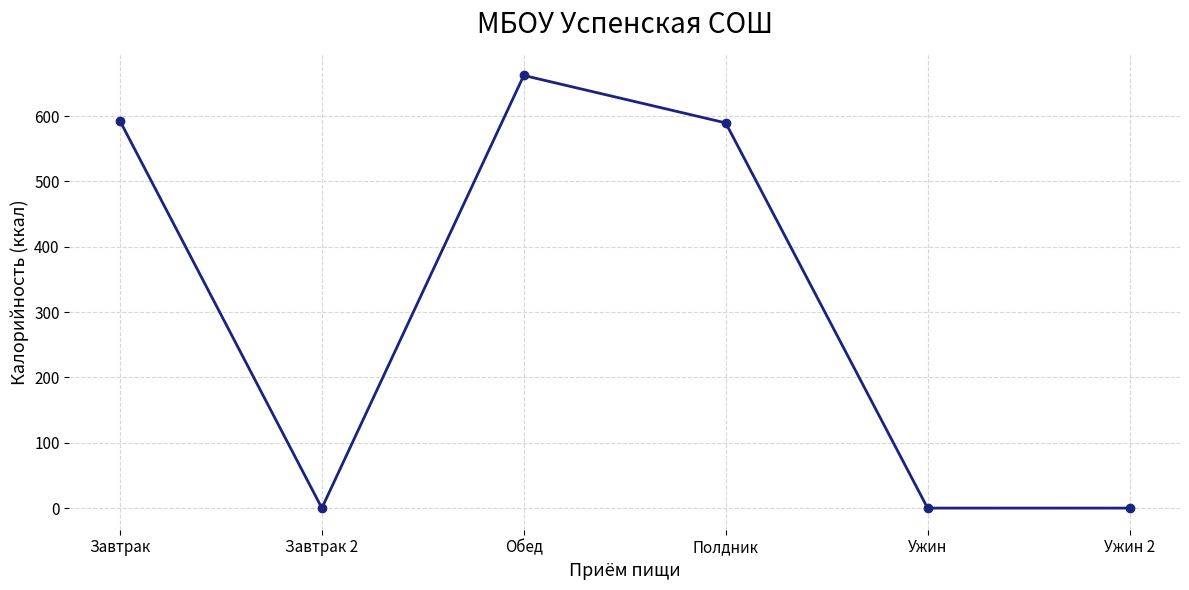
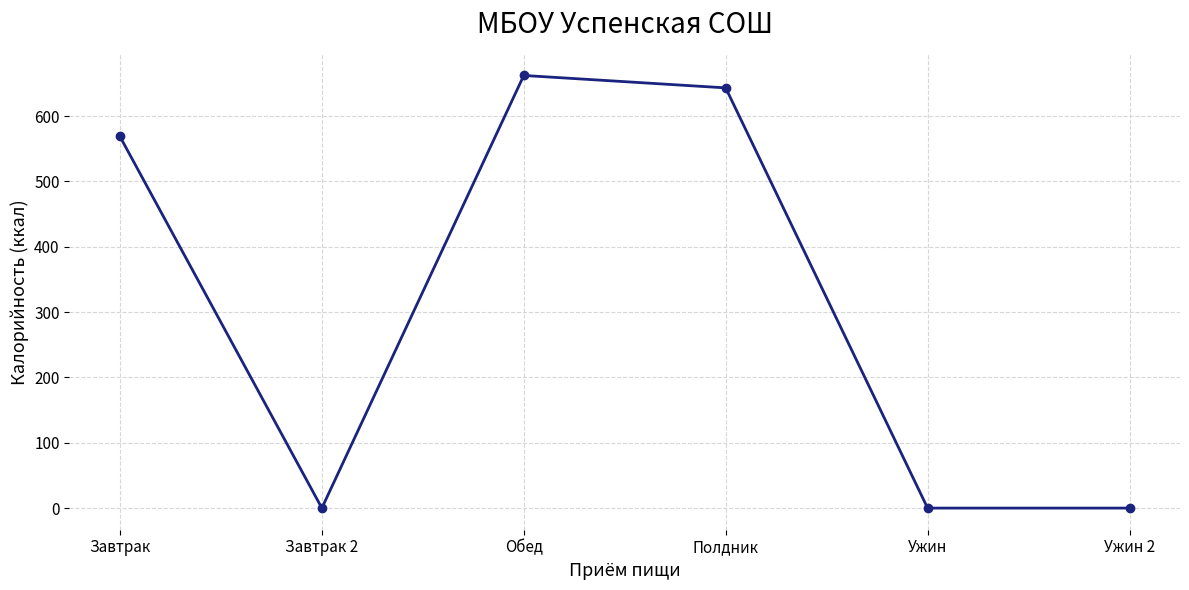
  {
-   "Завтрак": 590,
+   "Завтрак": 570,
    "Завтрак 2": 0,
    "Обед": 660,
-   "Полдник": 590,
+   "Полдник": 640,
    "Ужин": 0,
    "Ужин 2": 0
  }
